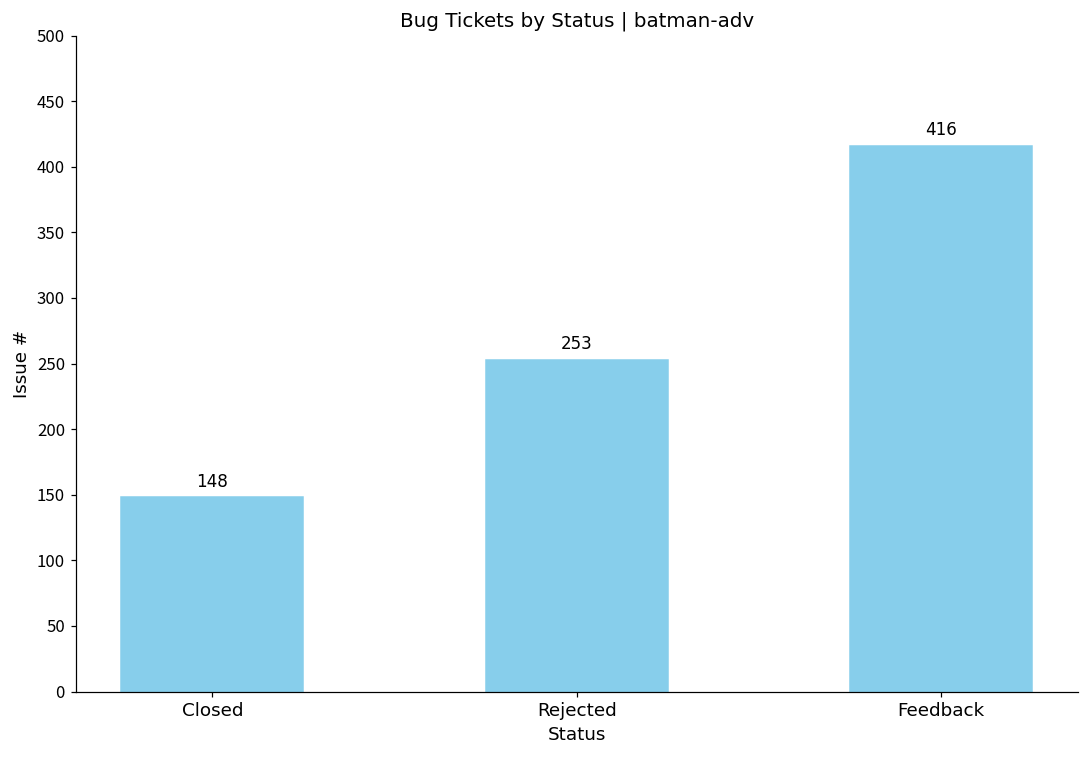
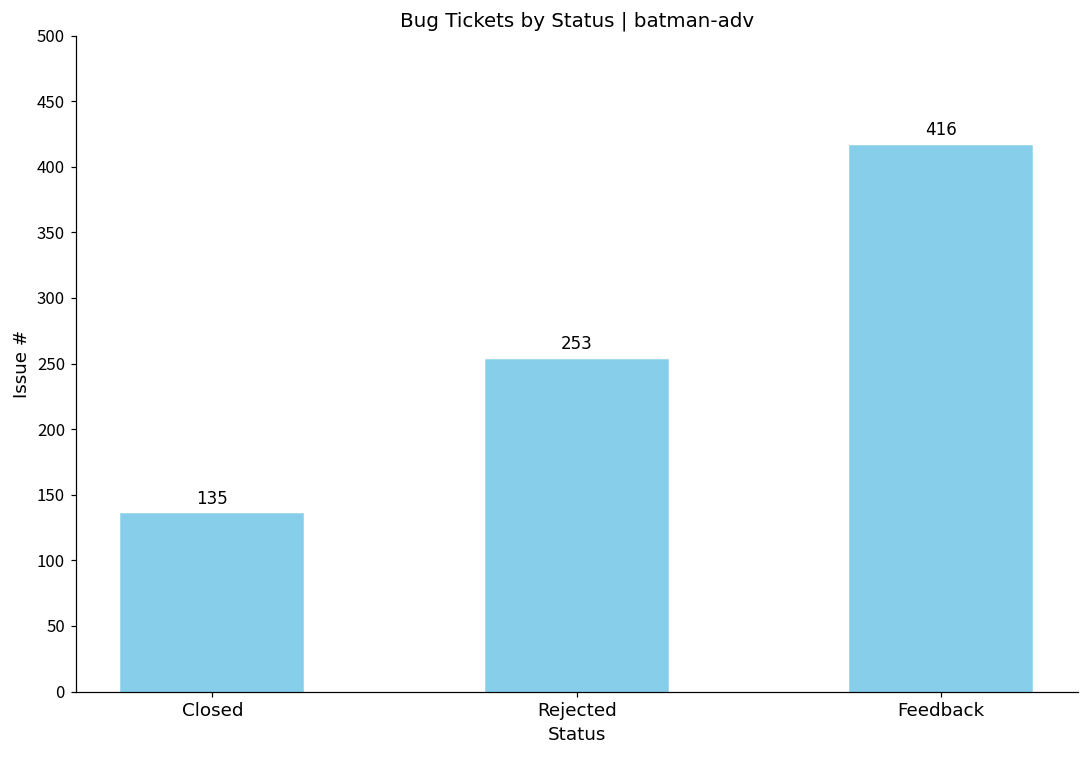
  {
-   "Closed": 148,
+   "Closed": 135,
    "Rejected": 253,
    "Feedback": 416
  }
